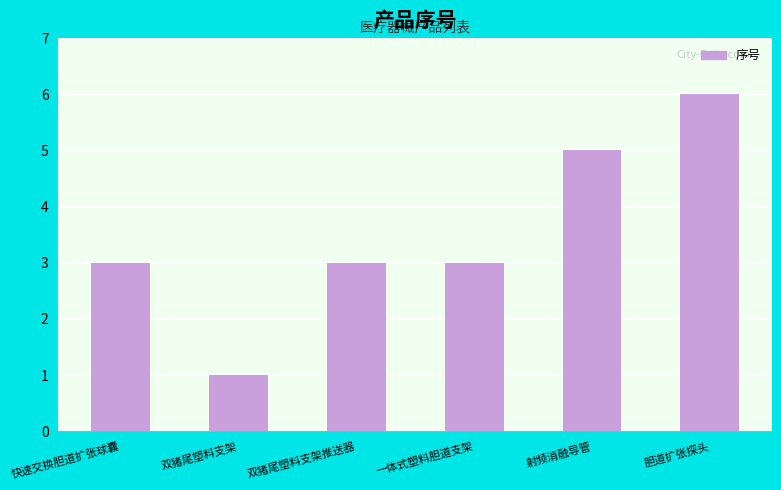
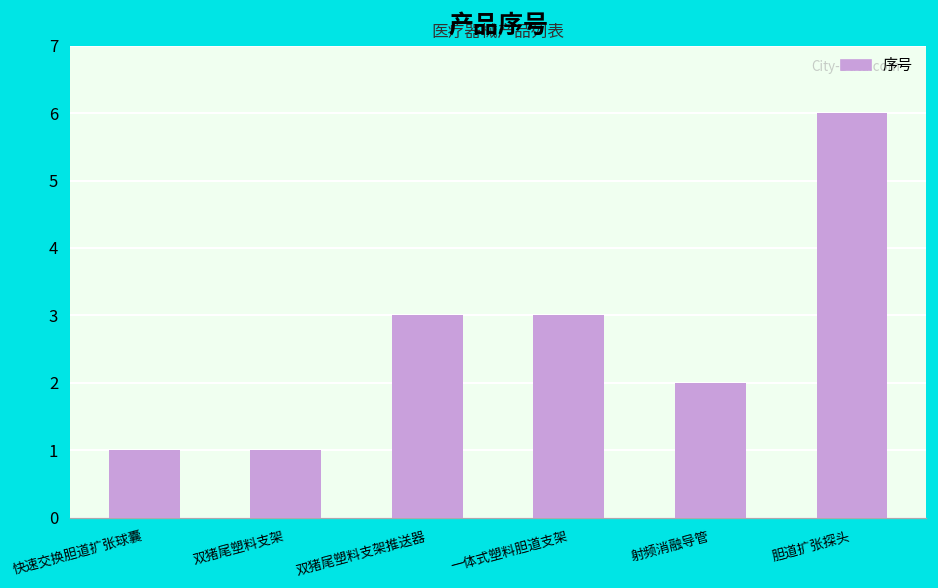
  {
-   "快速交换胆道扩张球囊": 3,
+   "快速交换胆道扩张球囊": 1,
    "双猪尾塑料支架": 1,
    "双猪尾塑料支架推送器": 3,
    "一体式塑料胆道支架": 3,
-   "射频消融导管": 5,
+   "射频消融导管": 2,
    "胆道扩张探头": 6
  }
